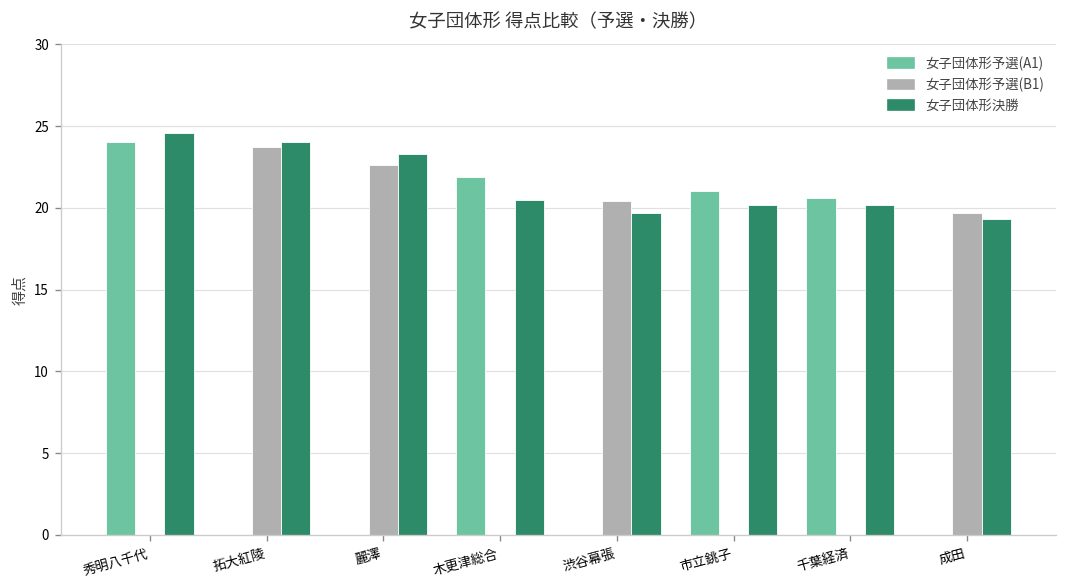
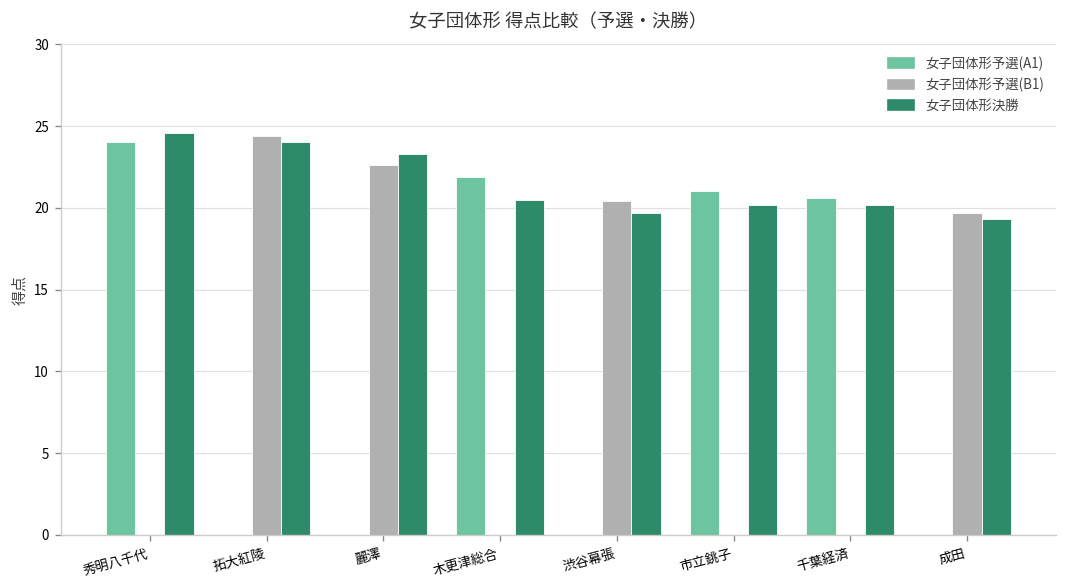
  {
    "女子団体形予選(A1)": {
      "秀明八千代": 24.0,
      "拓大紅陵": 0.0,
      "麗澤": 0.0,
      "木更津総合": 21.9,
      "渋谷幕張": 0.0,
      "市立銚子": 21.0,
      "千葉経済": 20.6,
      "成田": 0.0
    },
    "女子団体形予選(B1)": {
      "秀明八千代": 0.0,
-     "拓大紅陵": 23.7,
+     "拓大紅陵": 24.4,
      "麗澤": 22.6,
      "木更津総合": 0.0,
      "渋谷幕張": 20.4,
      "市立銚子": 0.0,
      "千葉経済": 0.0,
      "成田": 19.7
    },
    "女子団体形決勝": {
      "秀明八千代": 24.6,
      "拓大紅陵": 24.0,
      "麗澤": 23.3,
      "木更津総合": 20.5,
      "渋谷幕張": 19.7,
      "市立銚子": 20.2,
      "千葉経済": 20.2,
      "成田": 19.3
    }
  }
